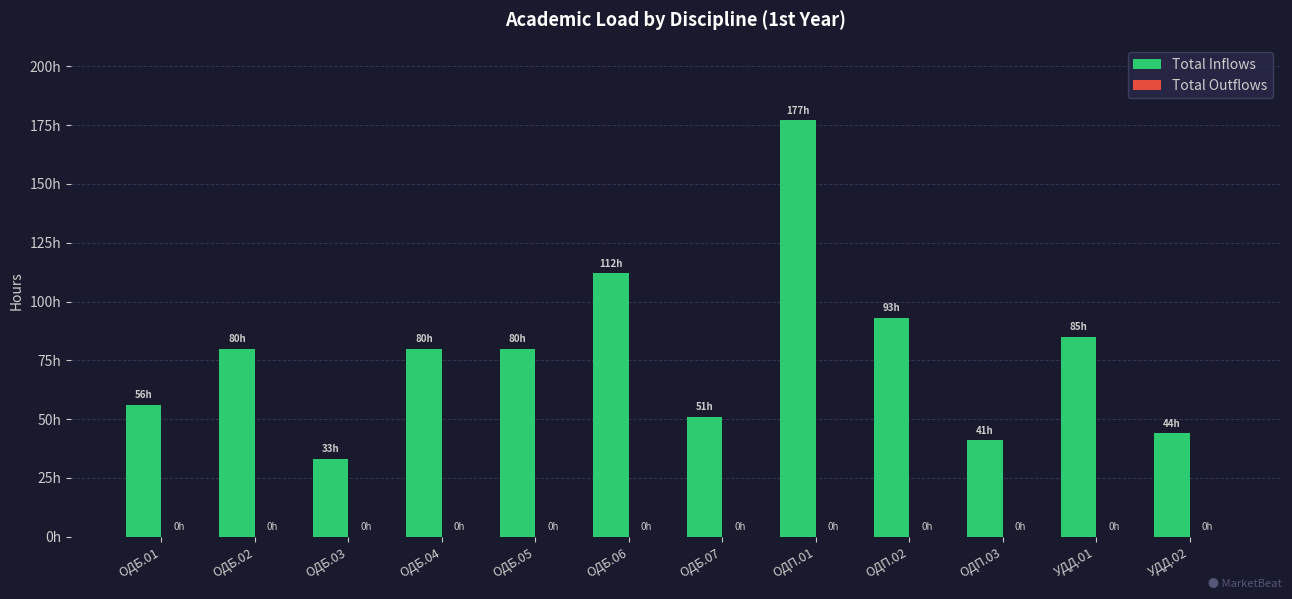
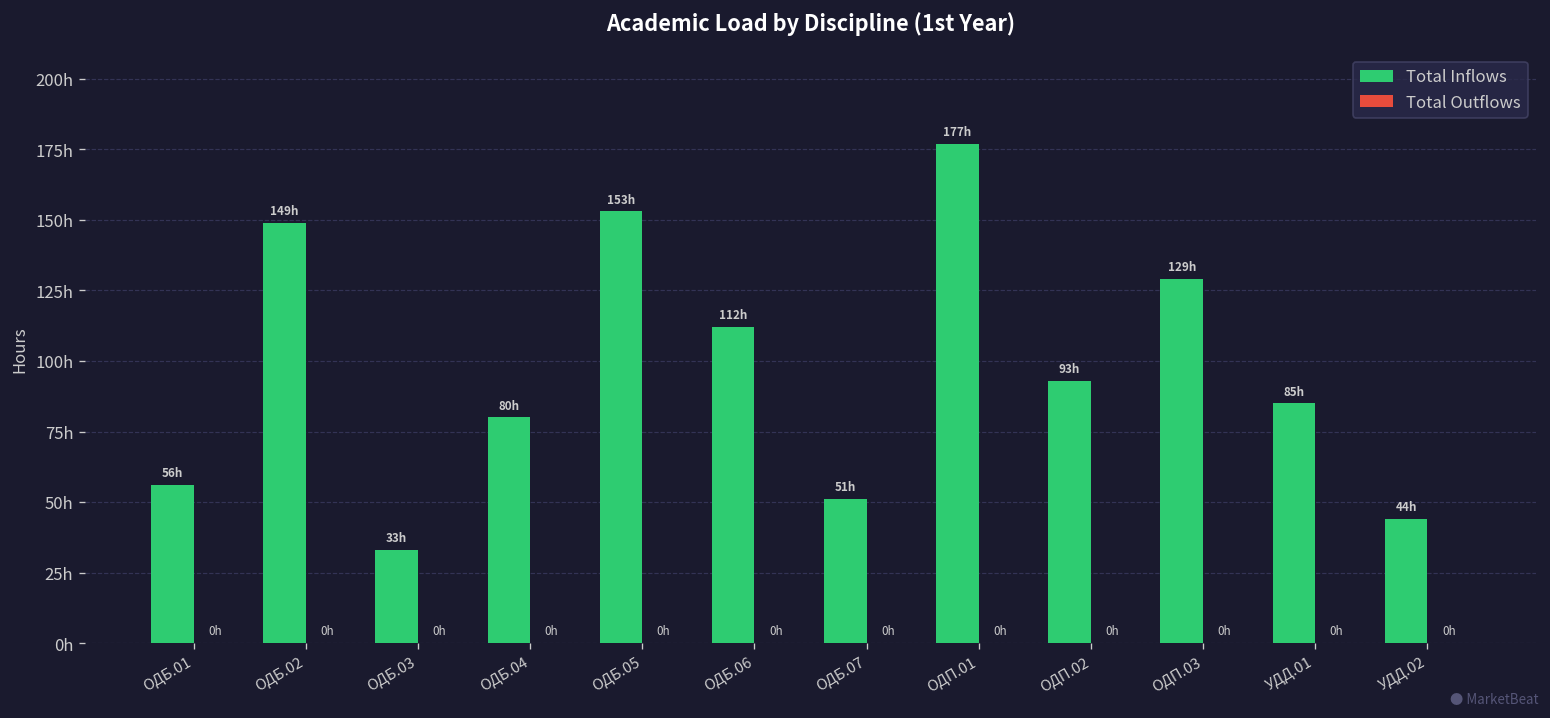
  {
    "Total Inflows": {
      "ОДБ.01": "56h",
-     "ОДБ.02": "80h",
+     "ОДБ.02": "149h",
      "ОДБ.03": "33h",
      "ОДБ.04": "80h",
-     "ОДБ.05": "80h",
+     "ОДБ.05": "153h",
      "ОДБ.06": "112h",
      "ОДБ.07": "51h",
      "ОДП.01": "177h",
      "ОДП.02": "93h",
-     "ОДП.03": "41h",
+     "ОДП.03": "129h",
      "УДД.01": "85h",
      "УДД.02": "44h"
    },
    "Total Outflows": {
      "ОДБ.01": "0h",
      "ОДБ.02": "0h",
      "ОДБ.03": "0h",
      "ОДБ.04": "0h",
      "ОДБ.05": "0h",
      "ОДБ.06": "0h",
      "ОДБ.07": "0h",
      "ОДП.01": "0h",
      "ОДП.02": "0h",
      "ОДП.03": "0h",
      "УДД.01": "0h",
      "УДД.02": "0h"
    }
  }
